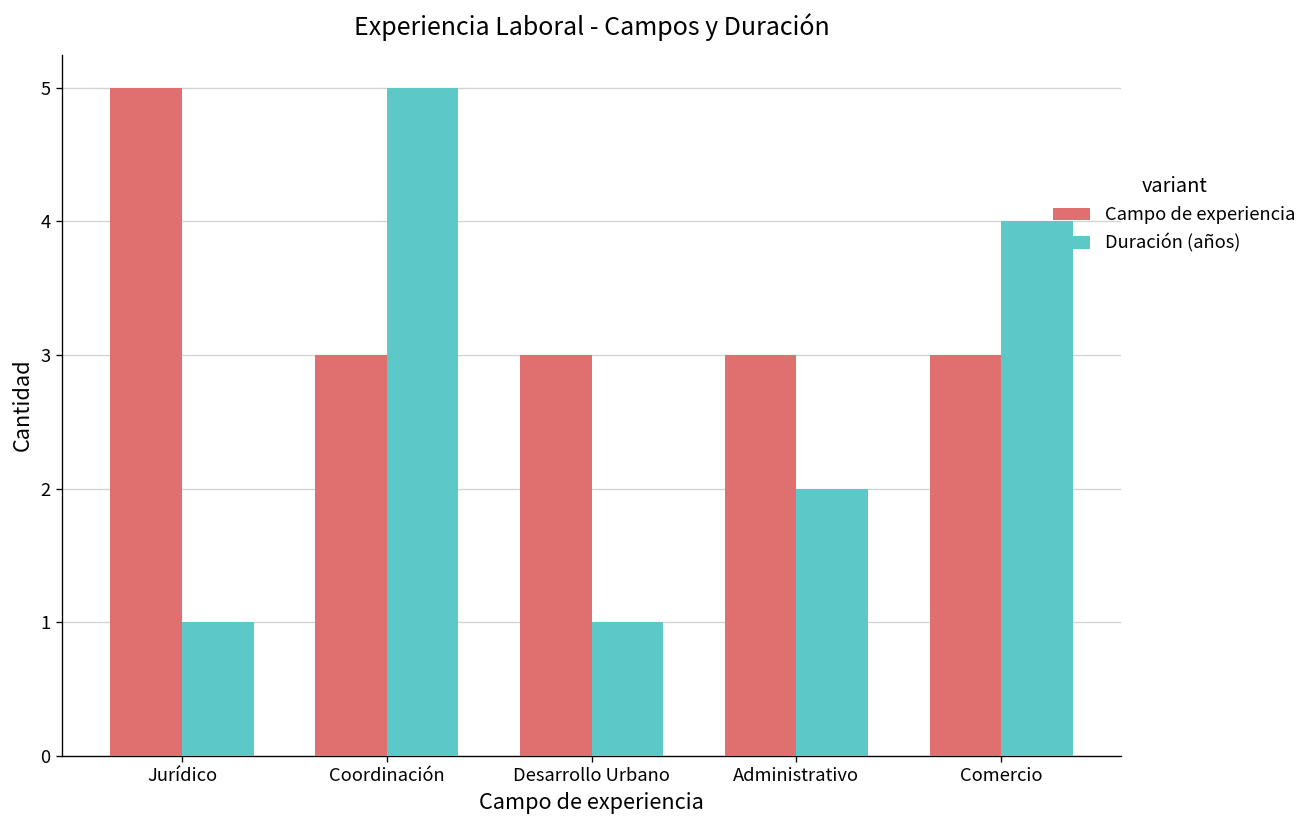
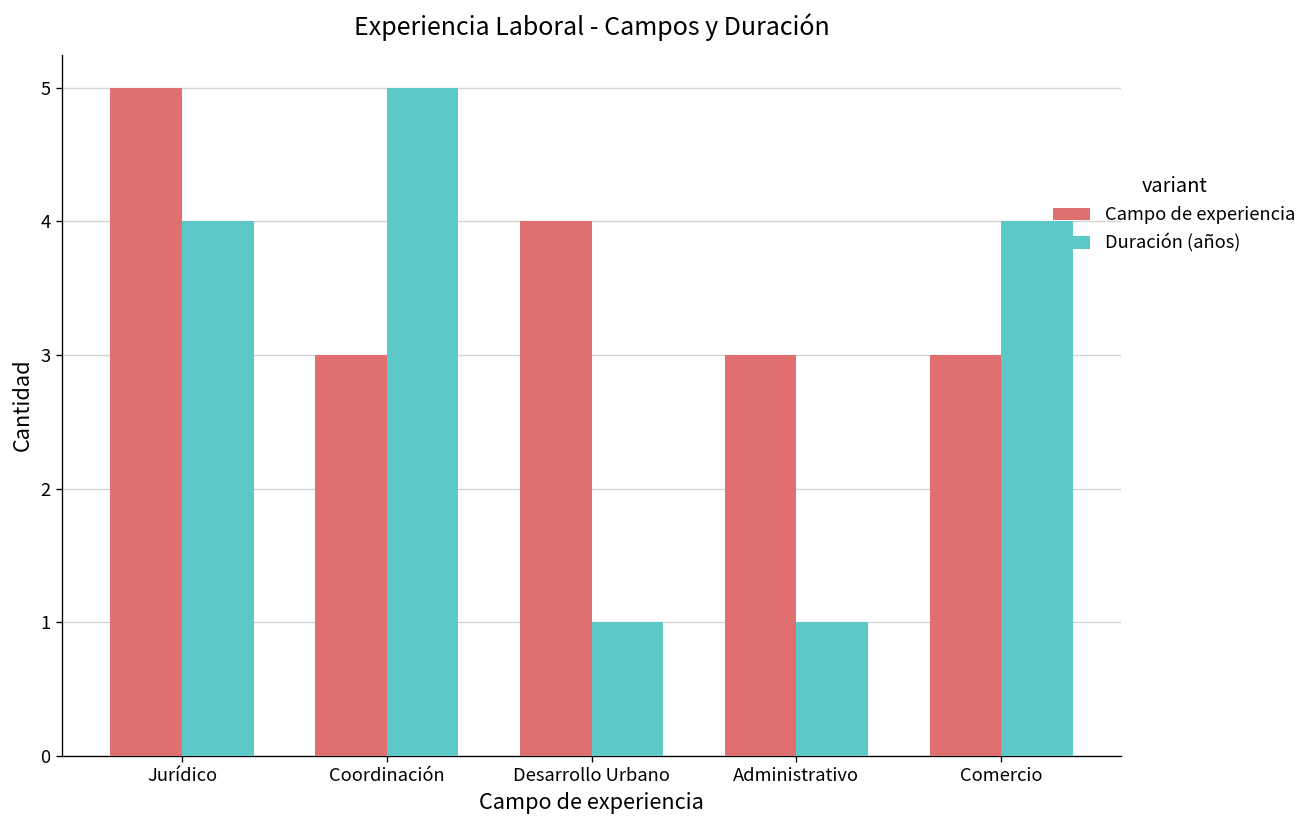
  {
    "Campo de experiencia": {
      "Jurídico": 5,
      "Coordinación": 3,
-     "Desarrollo Urbano": 3,
+     "Desarrollo Urbano": 4,
      "Administrativo": 3,
      "Comercio": 3
    },
    "Duración (años)": {
-     "Jurídico": 1,
+     "Jurídico": 4,
      "Coordinación": 5,
      "Desarrollo Urbano": 1,
-     "Administrativo": 2,
+     "Administrativo": 1,
      "Comercio": 4
    }
  }
